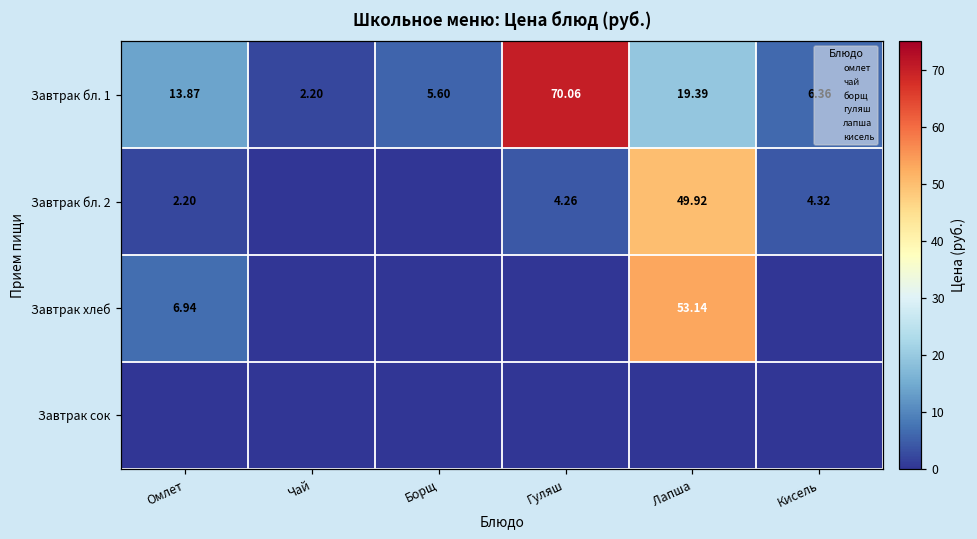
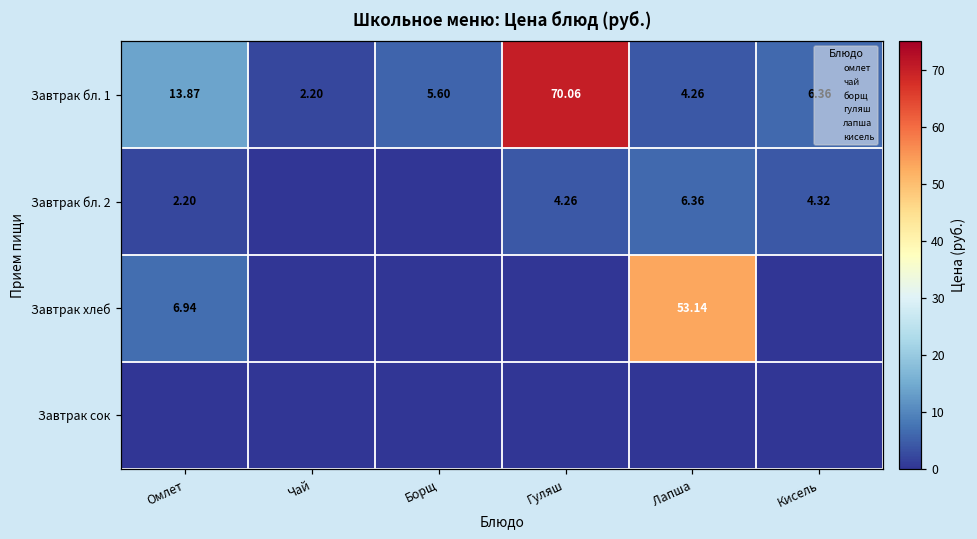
  {
    "Завтрак бл. 1": {
      "Омлет": 13.87,
      "Чай": 2.20,
      "Борщ": 5.60,
      "Гуляш": 70.06,
-     "Лапша": 19.39
+     "Лапша": 4.26
    },
    "Завтрак бл. 2": {
      "Омлет": 2.20,
      "Гуляш": 4.26,
-     "Лапша": 49.92,
+     "Лапша": 6.36,
      "Кисель": 4.32
    },
    "Завтрак хлеб": {
      "Омлет": 6.94,
      "Лапша": 53.14
    }
  }
